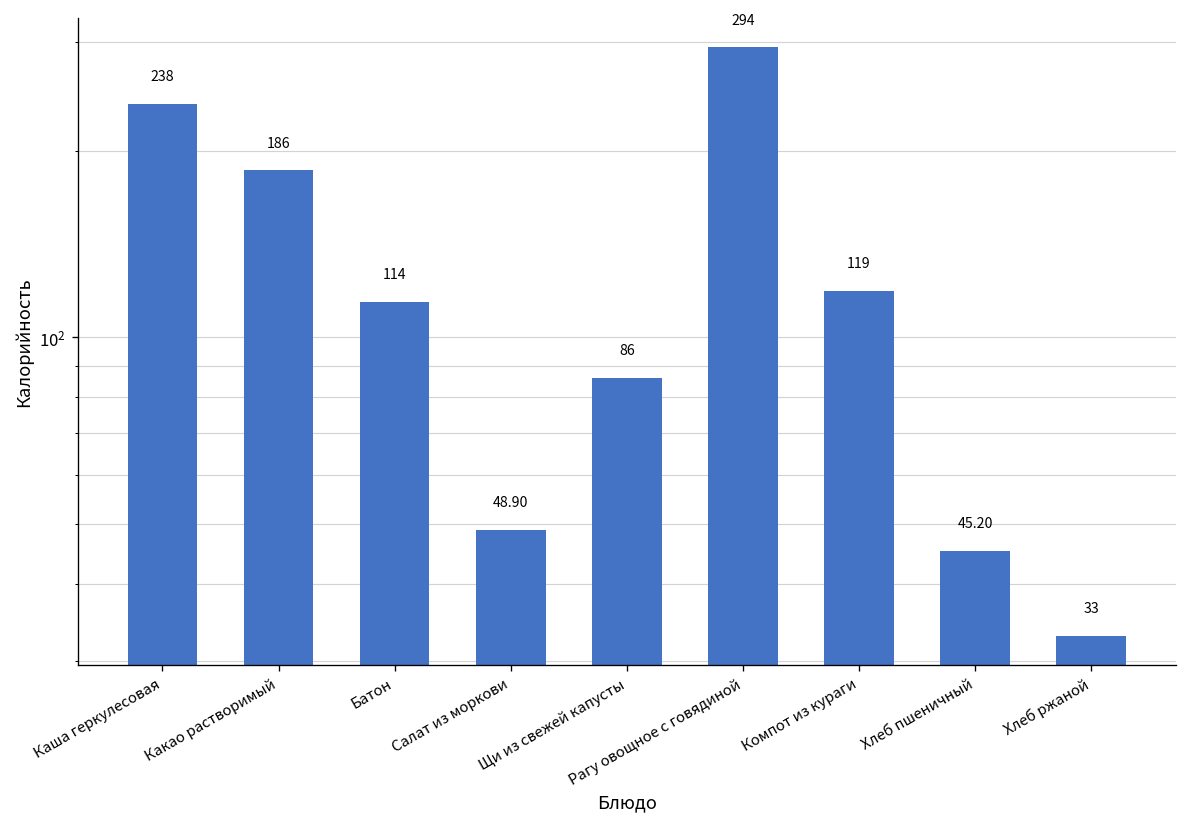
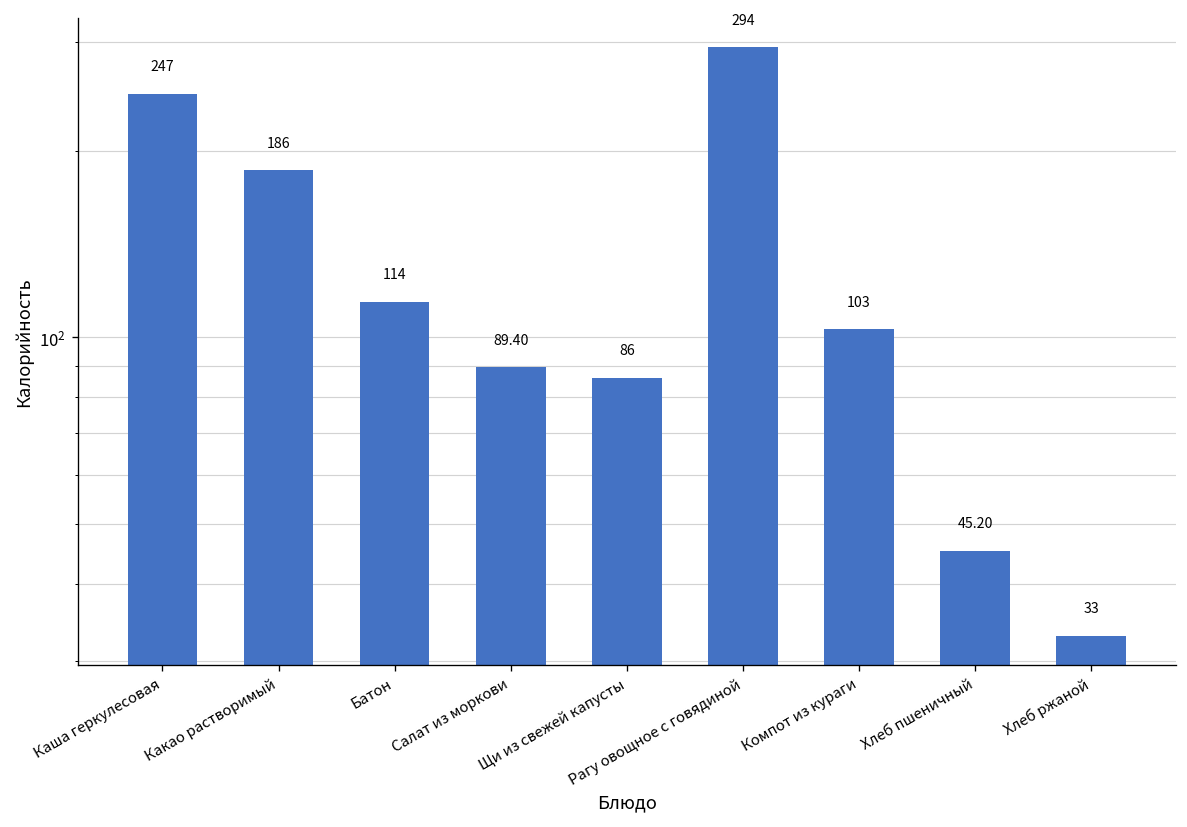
  {
-   "Каша геркулесовая": 238,
+   "Каша геркулесовая": 247,
    "Какао растворимый": 186,
    "Батон": 114,
-   "Салат из моркови": 48.90,
+   "Салат из моркови": 89.40,
    "Щи из свежей капусты": 86,
    "Рагу овощное с говядиной": 294,
-   "Компот из кураги": 119,
+   "Компот из кураги": 103,
    "Хлеб пшеничный": 45.20,
    "Хлеб ржаной": 33
  }
